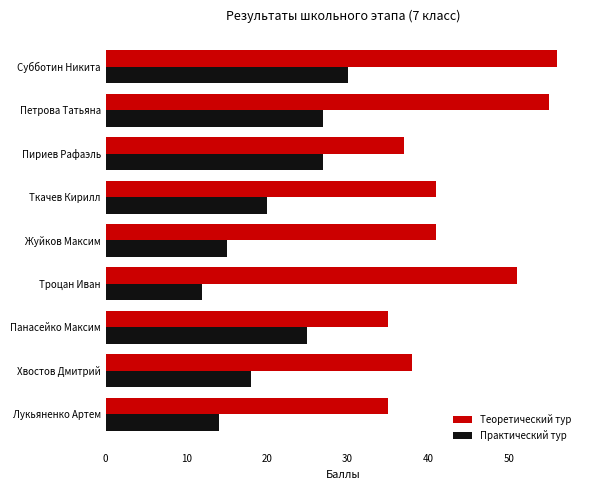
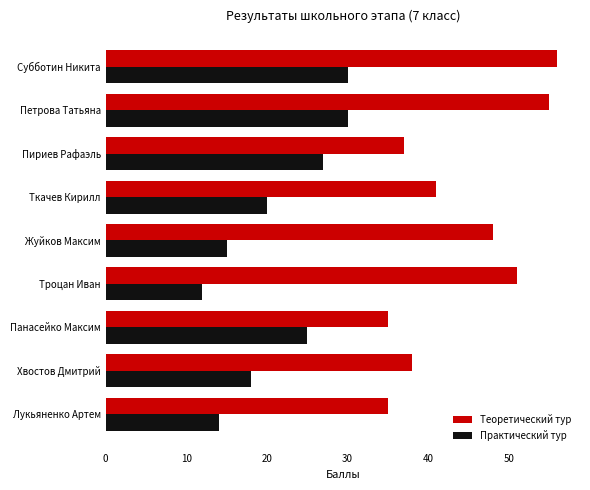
  {
    "Теоретический тур": {
      "Субботин Никита": 56,
      "Петрова Татьяна": 55,
      "Пириев Рафаэль": 37,
      "Ткачев Кирилл": 41,
-     "Жуйков Максим": 41,
+     "Жуйков Максим": 48,
      "Троцан Иван": 51,
      "Панасейко Максим": 35,
      "Хвостов Дмитрий": 38,
      "Лукьяненко Артем": 35
    },
    "Практический тур": {
      "Субботин Никита": 30,
-     "Петрова Татьяна": 27,
+     "Петрова Татьяна": 30,
      "Пириев Рафаэль": 27,
      "Ткачев Кирилл": 20,
      "Жуйков Максим": 15,
      "Троцан Иван": 12,
      "Панасейко Максим": 25,
      "Хвостов Дмитрий": 18,
      "Лукьяненко Артем": 14
    }
  }
